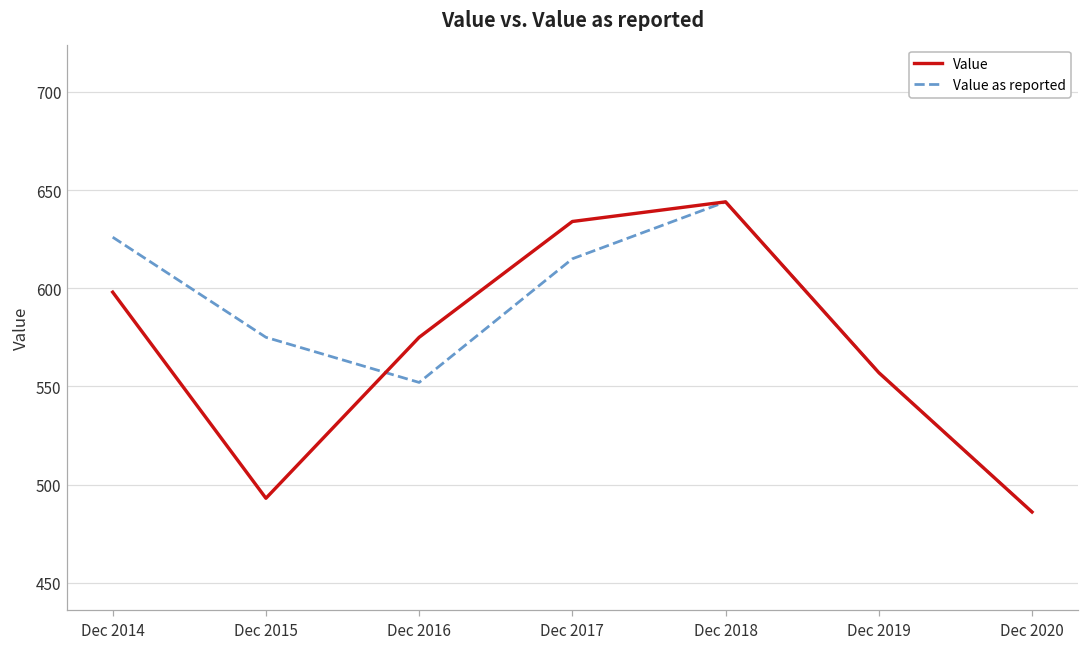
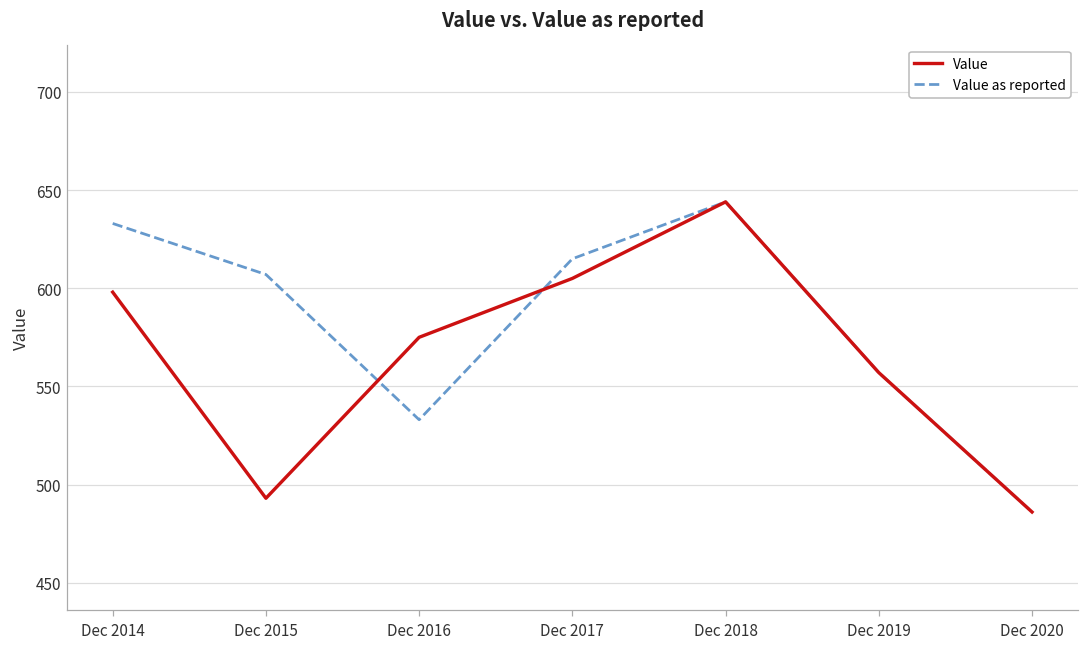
  {
    "Value": {
      "Dec 2014": 598,
      "Dec 2015": 493,
      "Dec 2016": 575,
-     "Dec 2017": 634
+     "Dec 2017": 605
    },
    "Value as reported": {
-     "Dec 2014": 626,
-     "Dec 2015": 575,
-     "Dec 2016": 552,
+     "Dec 2014": 633,
+     "Dec 2015": 607,
+     "Dec 2016": 533,
      "Dec 2017": 615
    }
  }
